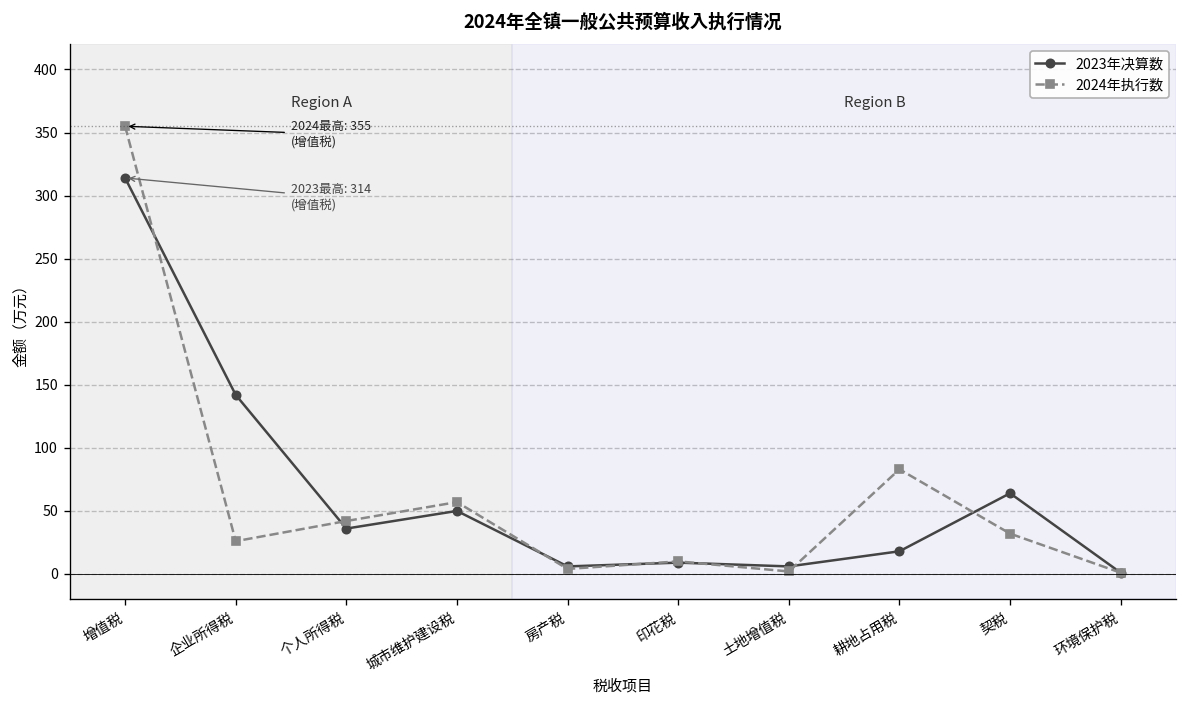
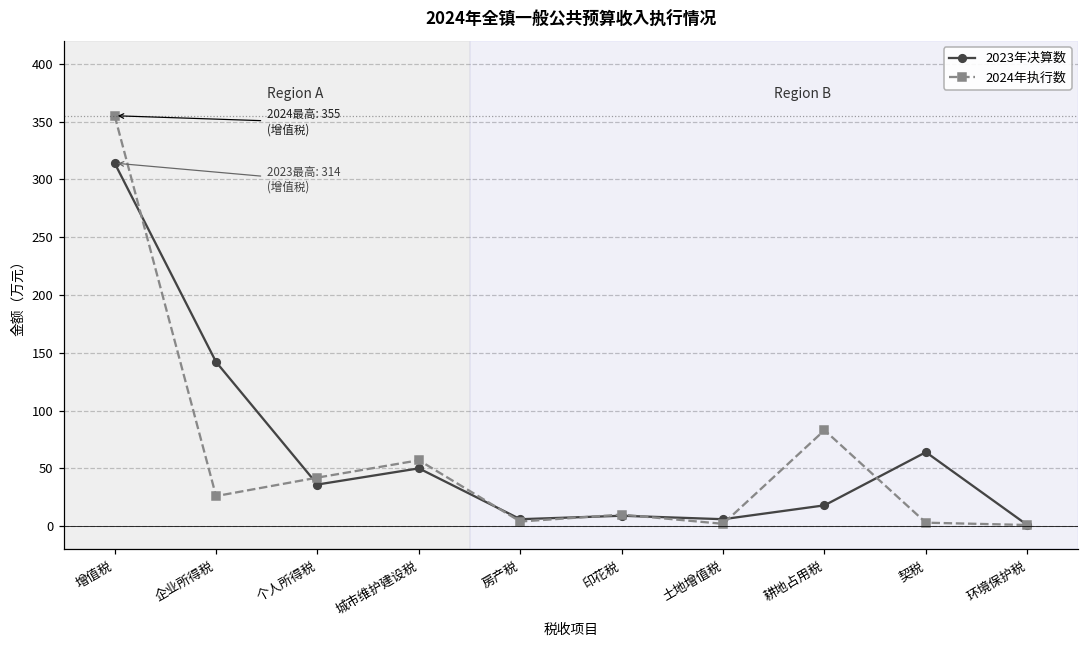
  {
    "2023年决算数": {
      "增值税": 314
    },
    "2024年执行数": {
      "企业所得税": 26,
      "个人所得税": 42,
      "城市维护建设税": 57,
      "土地增值税": 2,
      "耕地占用税": 83,
-     "契税": 32
+     "契税": 3
    }
  }
